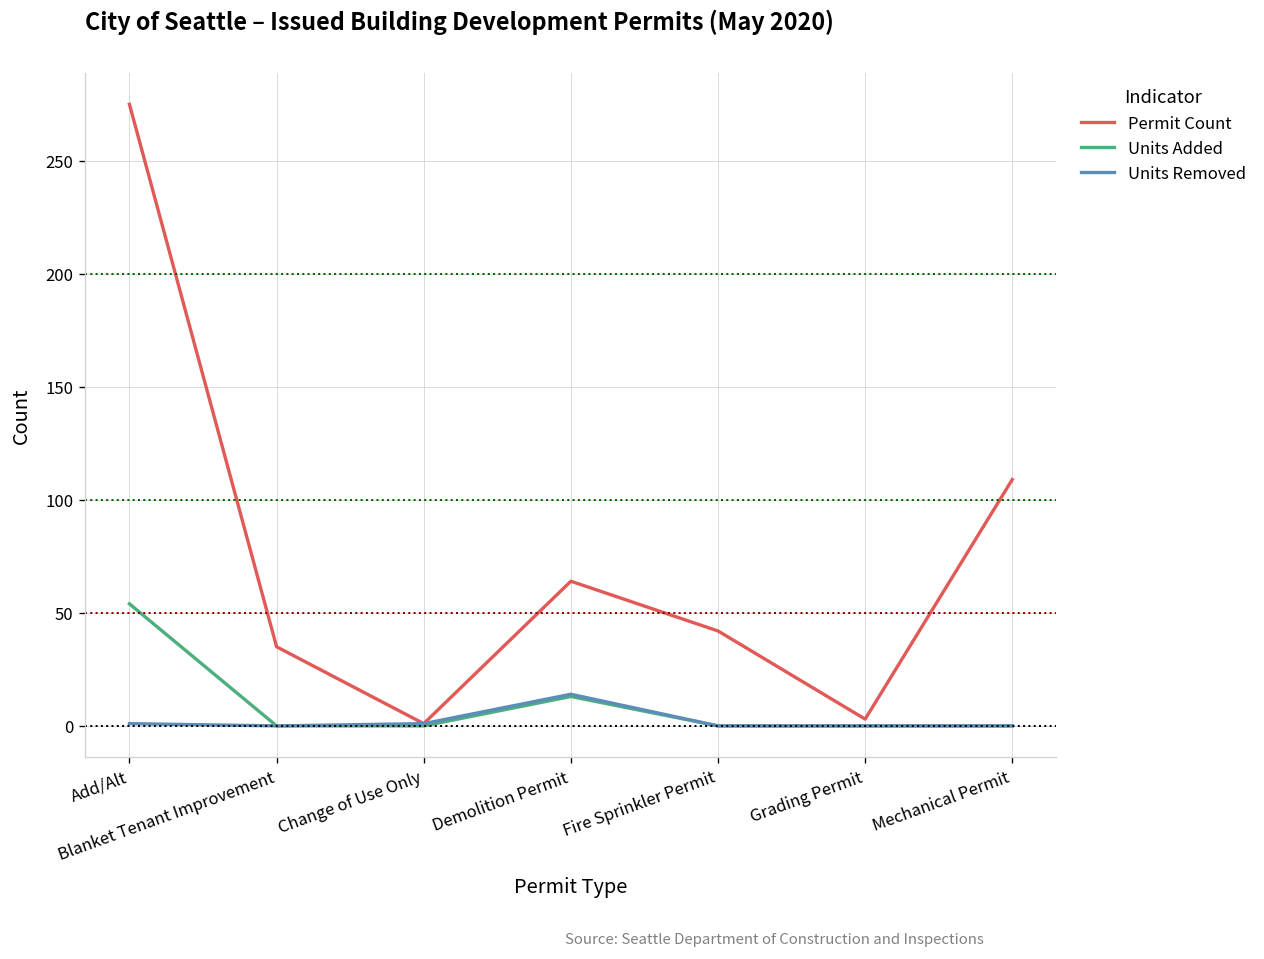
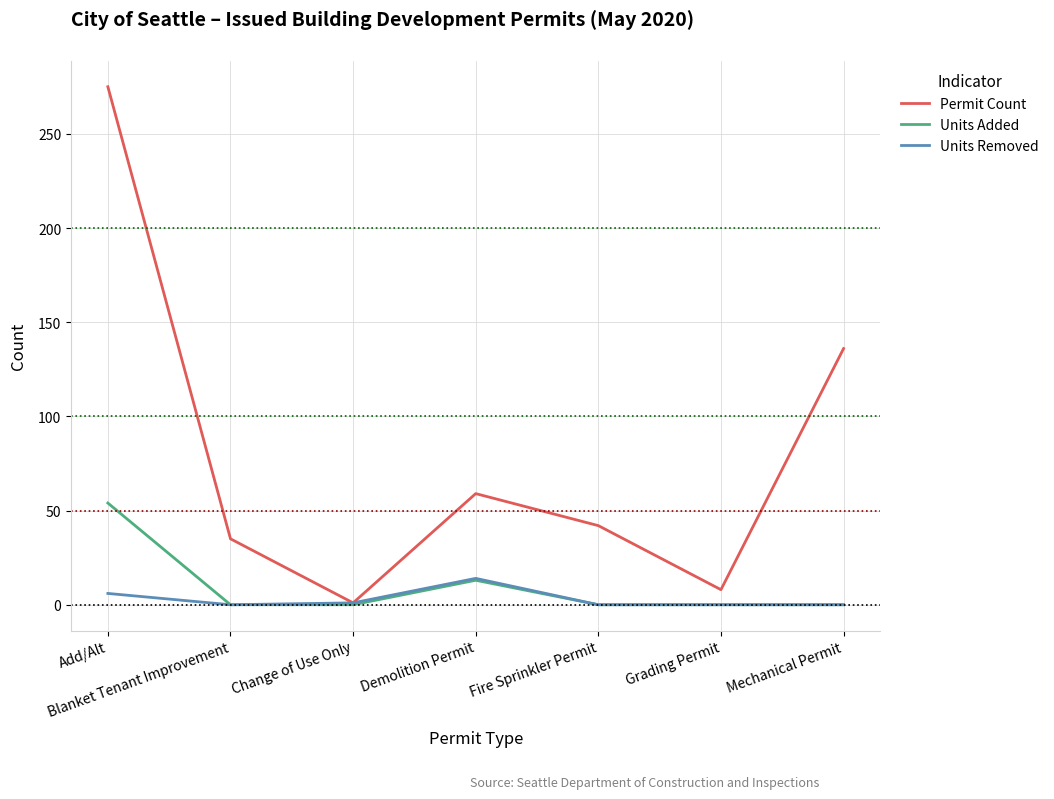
  {
    "Permit Count": {
      "Add/Alt": 275,
      "Blanket Tenant Improvement": 35,
-     "Demolition Permit": 64,
+     "Demolition Permit": 59,
      "Fire Sprinkler Permit": 42,
-     "Grading Permit": 3,
-     "Mechanical Permit": 109
+     "Grading Permit": 8,
+     "Mechanical Permit": 136
    },
    "Units Added": {
      "Add/Alt": 54
    },
    "Units Removed": {
-     "Add/Alt": 1
+     "Add/Alt": 6
    }
  }
